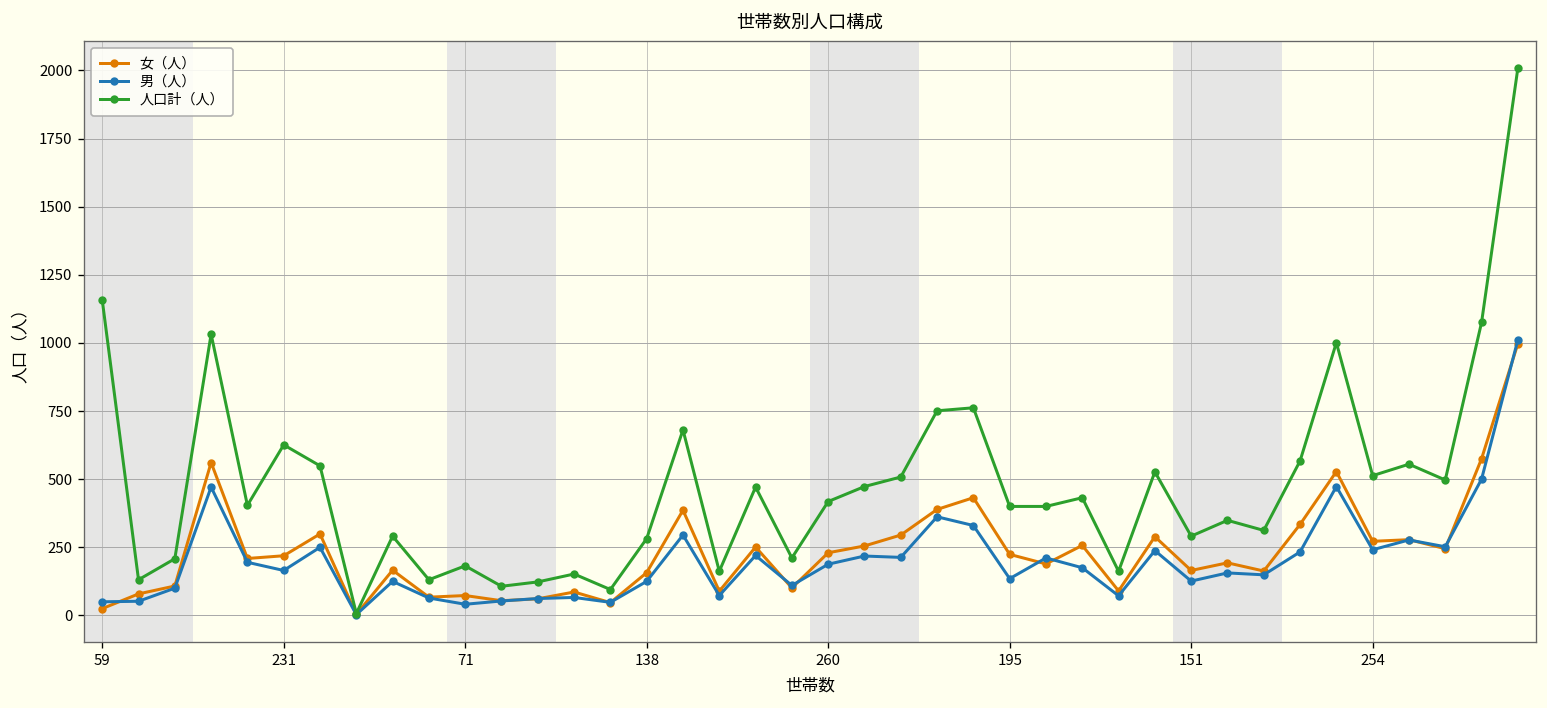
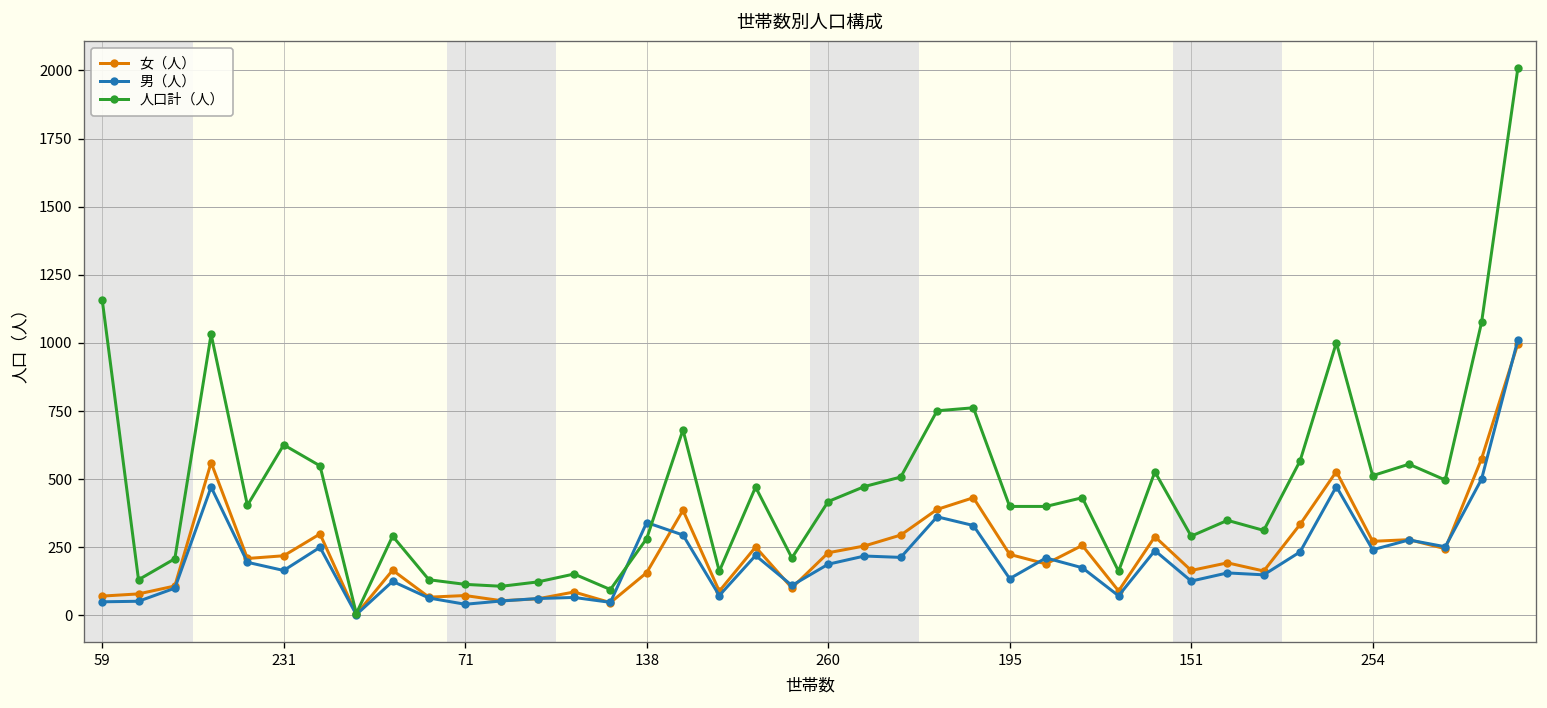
  {
    "女（人）": {
-     "59": 30,
+     "59": 70,
      "231": 220,
      "71": 70,
      "138": 160,
      "260": 230,
      "195": 220,
      "151": 170,
      "254": 270
    },
    "男（人）": {
      "59": 50,
      "231": 170,
      "71": 40,
-     "138": 130,
+     "138": 340,
      "260": 190,
      "195": 140,
      "151": 130,
      "254": 240
    },
    "人口計（人）": {
      "59": 1160,
      "231": 630,
-     "71": 180,
+     "71": 110,
      "138": 280,
      "260": 420,
      "195": 400,
      "151": 290,
      "254": 510
    }
  }
